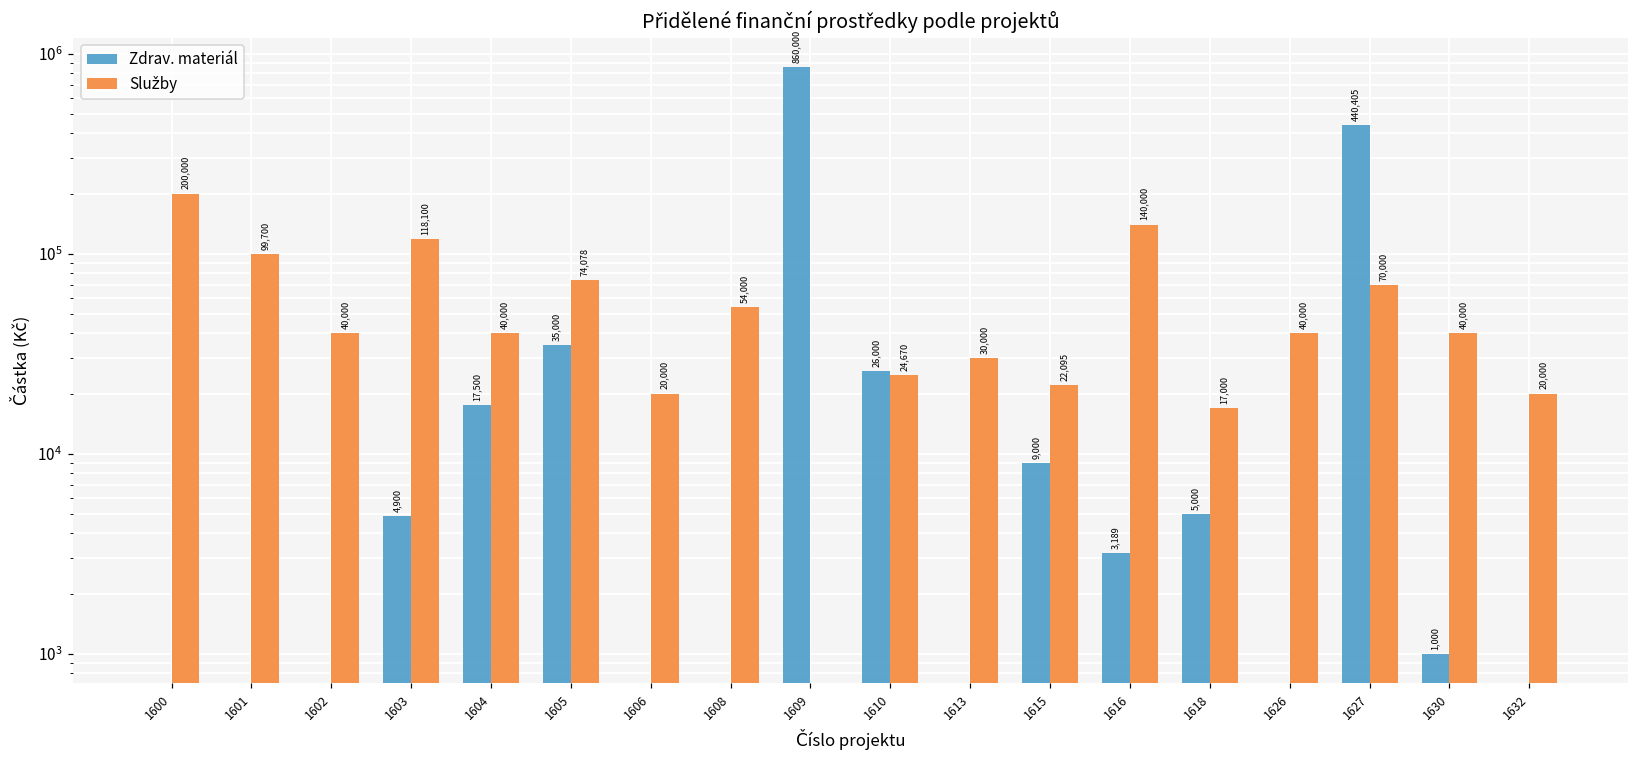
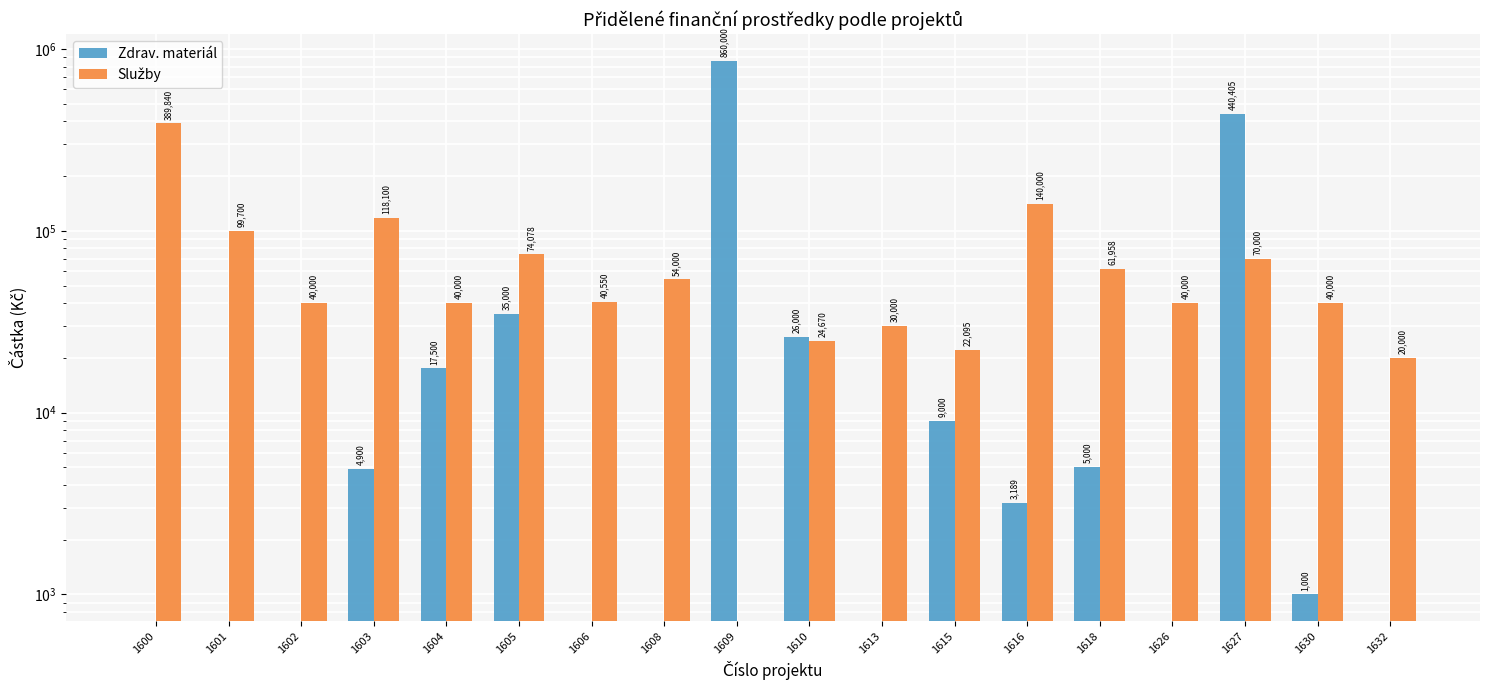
  {
    "Zdrav. materiál": {
      "1603": "4,900",
      "1604": "17,500",
      "1605": "35,000",
      "1609": "860,000",
      "1610": "26,000",
      "1615": "9,000",
      "1616": "3,189",
      "1618": "5,000",
      "1627": "440,405",
      "1630": "1,000"
    },
    "Služby": {
-     "1600": "200,000",
+     "1600": "389,840",
      "1601": "99,700",
      "1602": "40,000",
      "1603": "118,100",
      "1604": "40,000",
      "1605": "74,078",
-     "1606": "20,000",
+     "1606": "40,550",
      "1608": "54,000",
      "1610": "24,670",
      "1613": "30,000",
      "1615": "22,095",
      "1616": "140,000",
-     "1618": "17,000",
+     "1618": "61,958",
      "1626": "40,000",
      "1627": "70,000",
      "1630": "40,000",
      "1632": "20,000"
    }
  }
